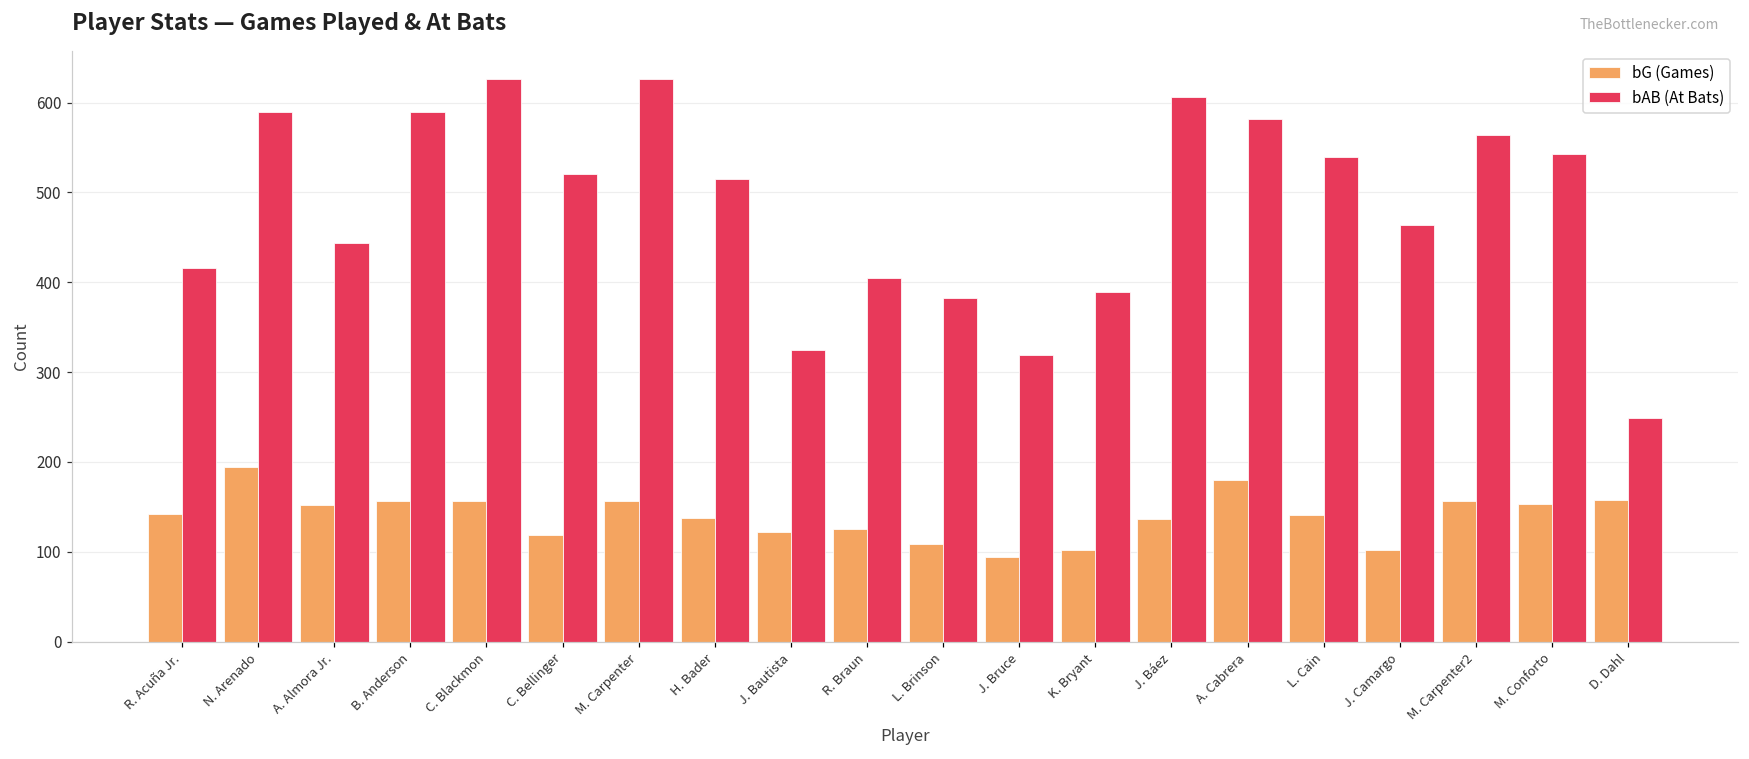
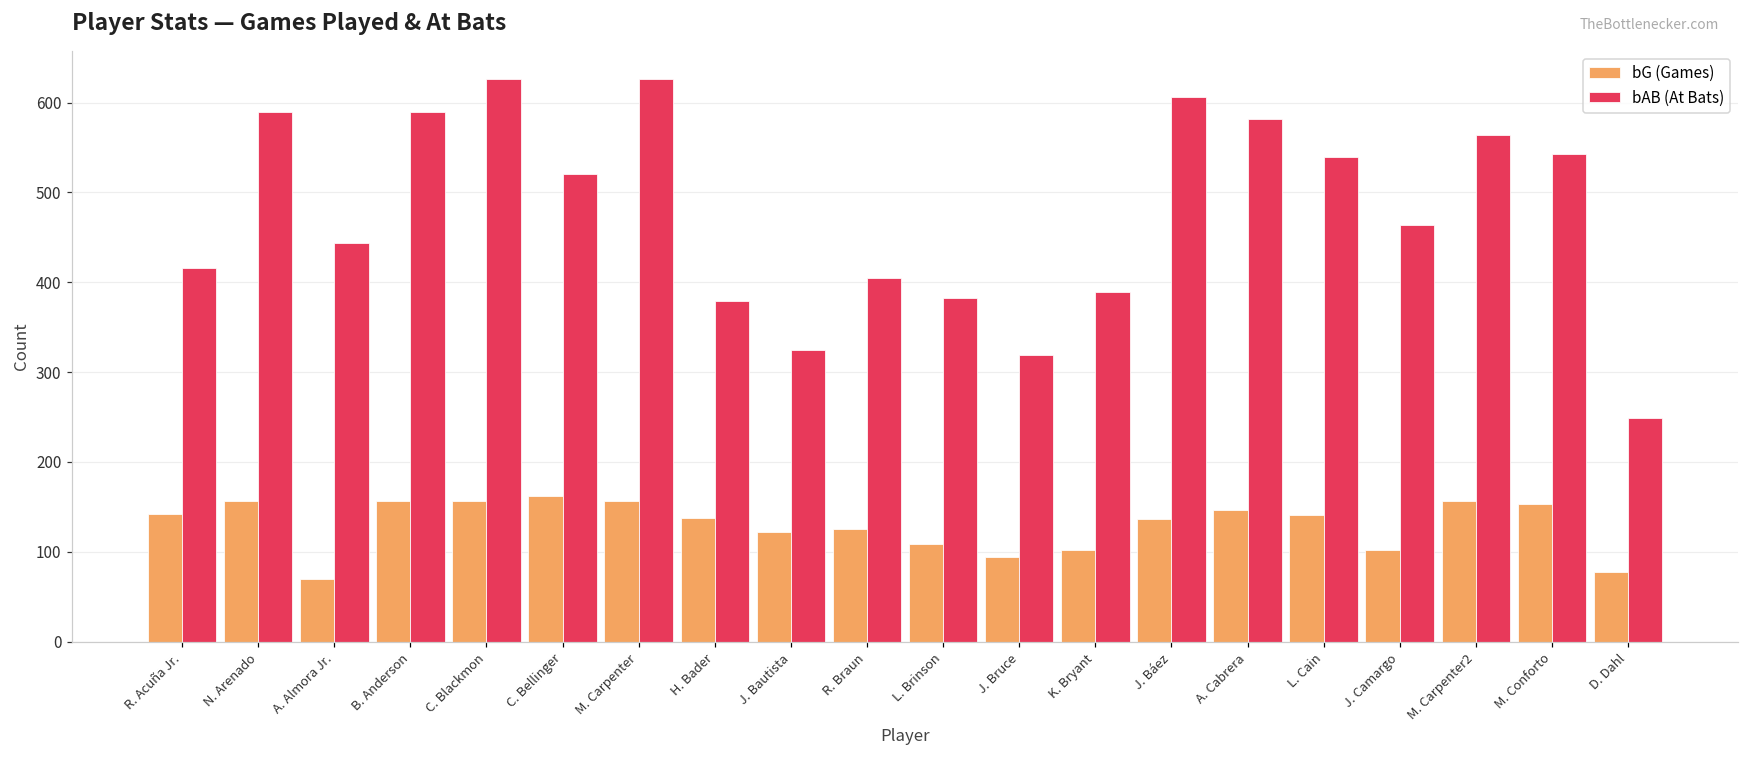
  {
    "bG (Games)": {
      "R. Acuña Jr.": 140,
-     "N. Arenado": 190,
-     "A. Almora Jr.": 150,
+     "N. Arenado": 160,
+     "A. Almora Jr.": 70,
      "B. Anderson": 160,
      "C. Blackmon": 160,
-     "C. Bellinger": 120,
+     "C. Bellinger": 160,
      "M. Carpenter": 160,
      "H. Bader": 140,
      "J. Bautista": 120,
      "R. Braun": 130,
      "L. Brinson": 110,
      "J. Bruce": 90,
      "K. Bryant": 100,
      "J. Báez": 140,
-     "A. Cabrera": 180,
+     "A. Cabrera": 150,
      "L. Cain": 140,
      "J. Camargo": 100,
      "M. Carpenter2": 160,
      "M. Conforto": 150,
-     "D. Dahl": 160
+     "D. Dahl": 80
    },
    "bAB (At Bats)": {
      "R. Acuña Jr.": 420,
      "N. Arenado": 590,
      "A. Almora Jr.": 440,
      "B. Anderson": 590,
      "C. Blackmon": 630,
      "C. Bellinger": 520,
      "M. Carpenter": 630,
-     "H. Bader": 520,
+     "H. Bader": 380,
      "J. Bautista": 330,
      "R. Braun": 410,
      "L. Brinson": 380,
      "J. Bruce": 320,
      "K. Bryant": 390,
      "J. Báez": 610,
      "A. Cabrera": 580,
      "L. Cain": 540,
      "J. Camargo": 460,
      "M. Carpenter2": 560,
      "M. Conforto": 540,
      "D. Dahl": 250
    }
  }
